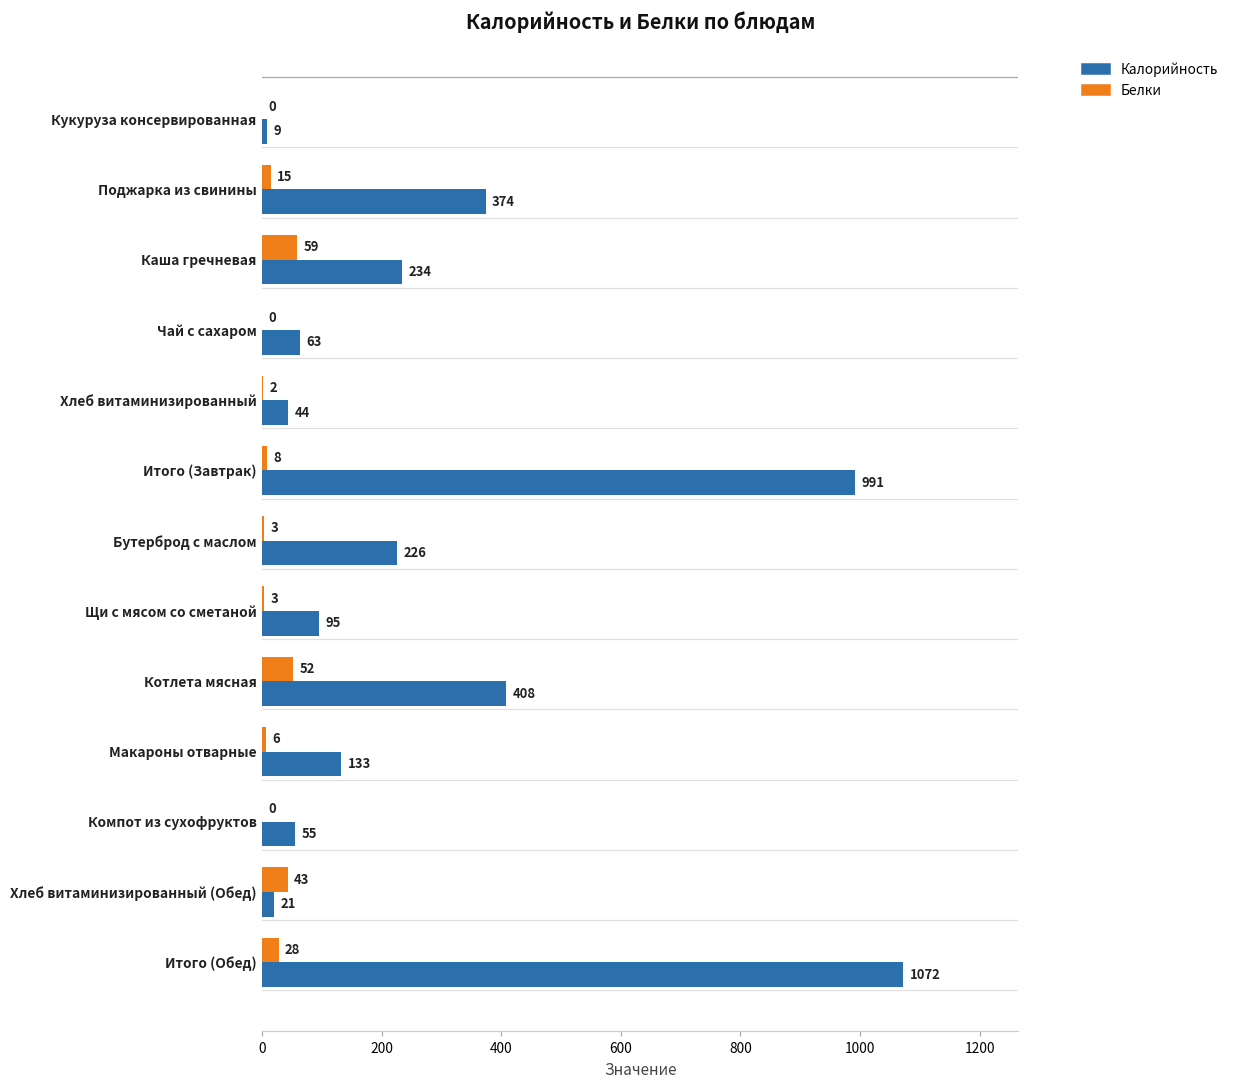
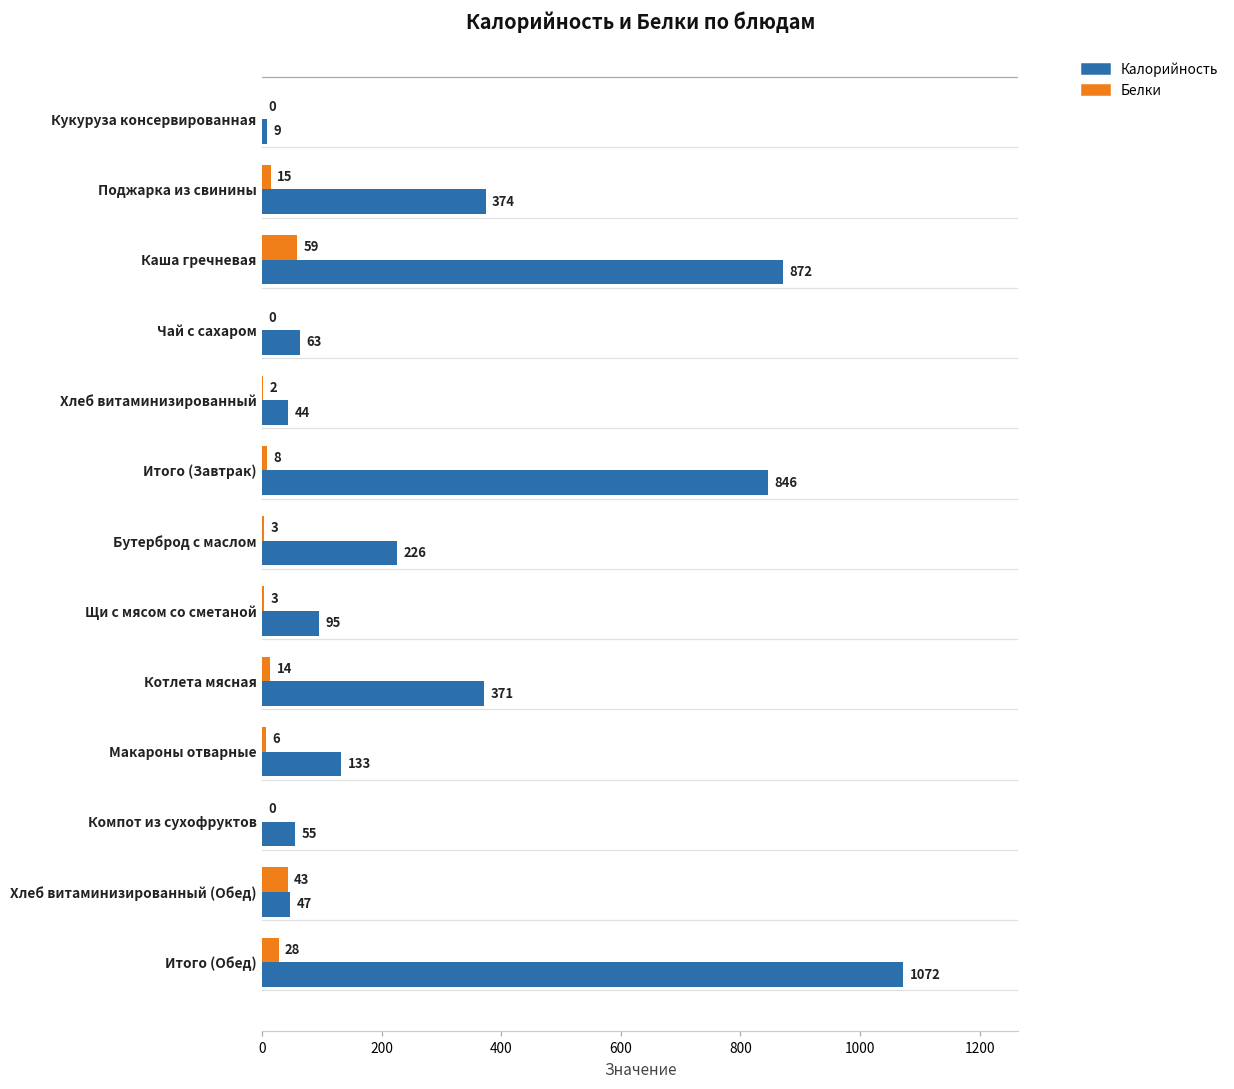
  {
    "Калорийность": {
      "Кукуруза консервированная": 9,
      "Поджарка из свинины": 374,
-     "Каша гречневая": 234,
+     "Каша гречневая": 872,
      "Чай с сахаром": 63,
      "Хлеб витаминизированный": 44,
-     "Итого (Завтрак)": 991,
+     "Итого (Завтрак)": 846,
      "Бутерброд с маслом": 226,
      "Щи с мясом со сметаной": 95,
-     "Котлета мясная": 408,
+     "Котлета мясная": 371,
      "Макароны отварные": 133,
      "Компот из сухофруктов": 55,
-     "Хлеб витаминизированный (Обед)": 21,
+     "Хлеб витаминизированный (Обед)": 47,
      "Итого (Обед)": 1072
    },
    "Белки": {
      "Кукуруза консервированная": 0,
      "Поджарка из свинины": 15,
      "Каша гречневая": 59,
      "Чай с сахаром": 0,
      "Хлеб витаминизированный": 2,
      "Итого (Завтрак)": 8,
      "Бутерброд с маслом": 3,
      "Щи с мясом со сметаной": 3,
-     "Котлета мясная": 52,
+     "Котлета мясная": 14,
      "Макароны отварные": 6,
      "Компот из сухофруктов": 0,
      "Хлеб витаминизированный (Обед)": 43,
      "Итого (Обед)": 28
    }
  }
